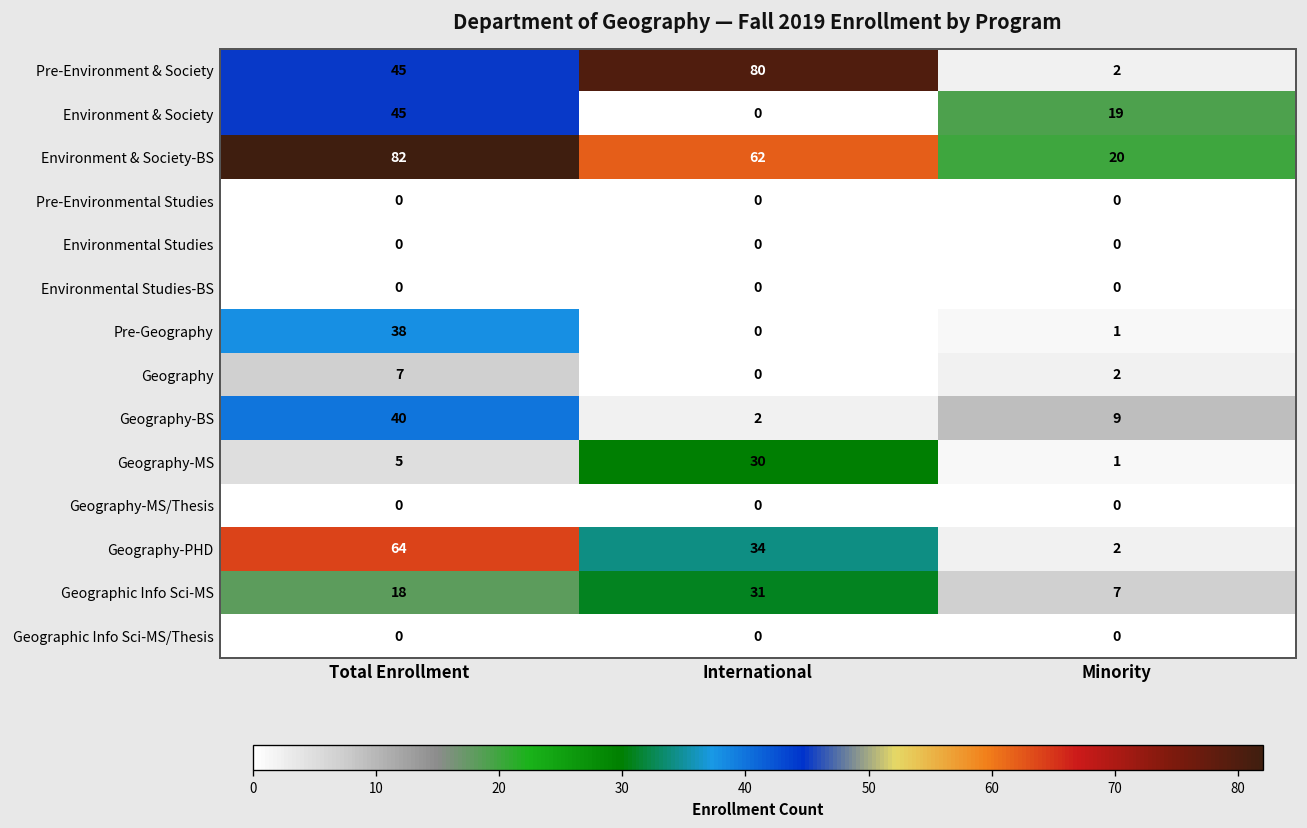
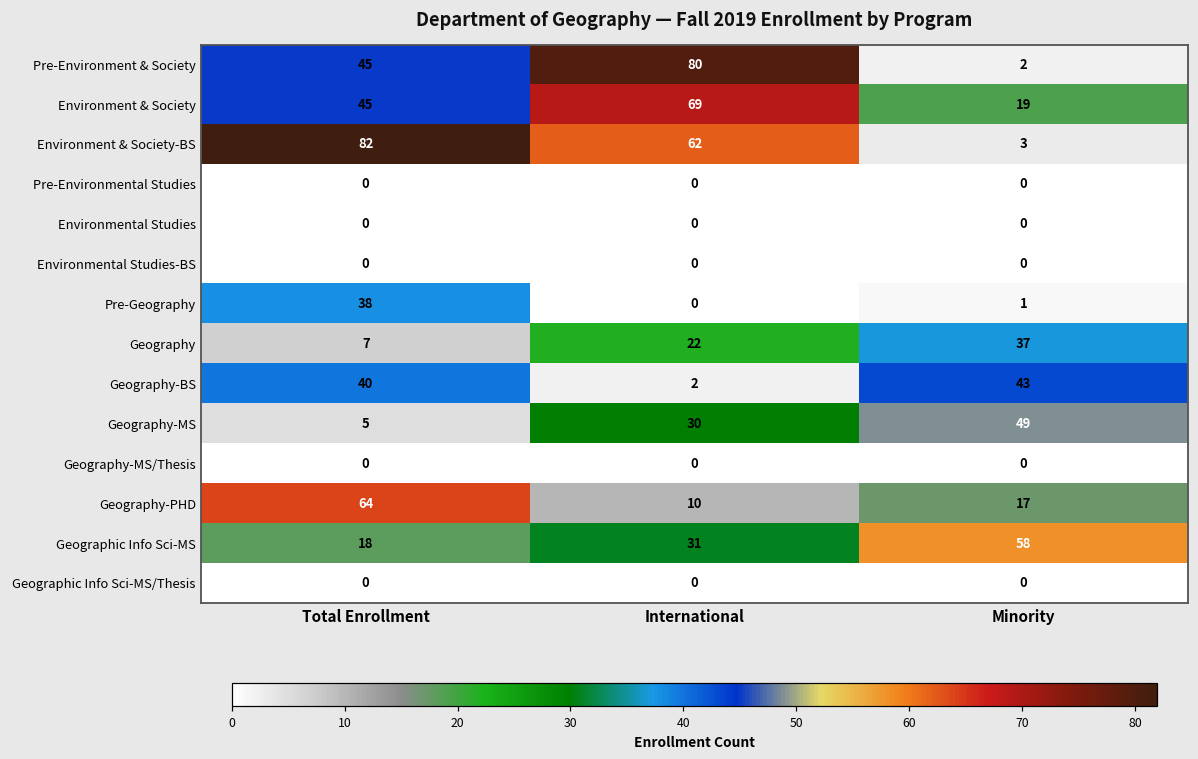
  {
    "Pre-Environment & Society": {
      "Total Enrollment": 45,
      "International": 80,
      "Minority": 2
    },
    "Environment & Society": {
      "Total Enrollment": 45,
-     "International": 0,
+     "International": 69,
      "Minority": 19
    },
    "Environment & Society-BS": {
      "Total Enrollment": 82,
      "International": 62,
-     "Minority": 20
+     "Minority": 3
    },
    "Pre-Environmental Studies": {
      "Total Enrollment": 0,
      "International": 0,
      "Minority": 0
    },
    "Environmental Studies": {
      "Total Enrollment": 0,
      "International": 0,
      "Minority": 0
    },
    "Environmental Studies-BS": {
      "Total Enrollment": 0,
      "International": 0,
      "Minority": 0
    },
    "Pre-Geography": {
      "Total Enrollment": 38,
      "International": 0,
      "Minority": 1
    },
    "Geography": {
      "Total Enrollment": 7,
-     "International": 0,
-     "Minority": 2
+     "International": 22,
+     "Minority": 37
    },
    "Geography-BS": {
      "Total Enrollment": 40,
      "International": 2,
-     "Minority": 9
+     "Minority": 43
    },
    "Geography-MS": {
      "Total Enrollment": 5,
      "International": 30,
-     "Minority": 1
+     "Minority": 49
    },
    "Geography-MS/Thesis": {
      "Total Enrollment": 0,
      "International": 0,
      "Minority": 0
    },
    "Geography-PHD": {
      "Total Enrollment": 64,
-     "International": 34,
-     "Minority": 2
+     "International": 10,
+     "Minority": 17
    },
    "Geographic Info Sci-MS": {
      "Total Enrollment": 18,
      "International": 31,
-     "Minority": 7
+     "Minority": 58
    },
    "Geographic Info Sci-MS/Thesis": {
      "Total Enrollment": 0,
      "International": 0,
      "Minority": 0
    }
  }
